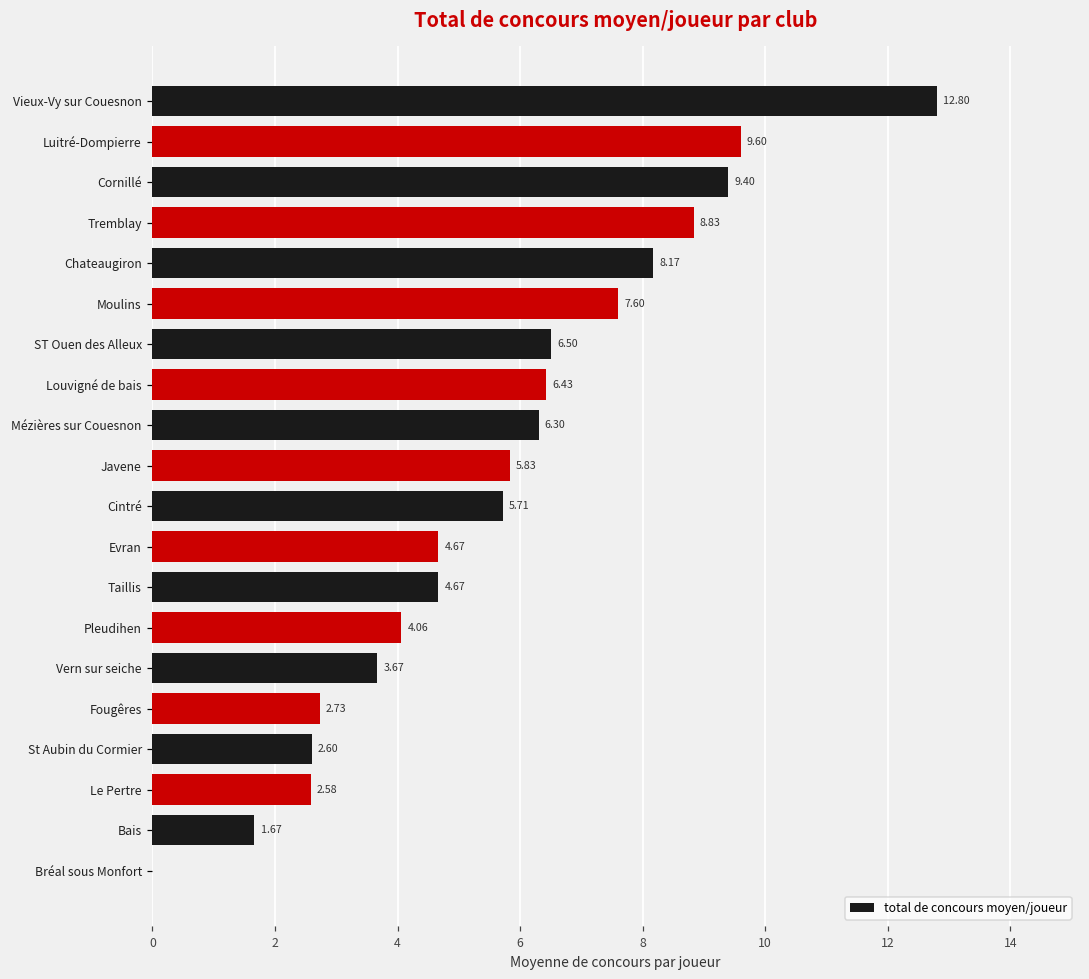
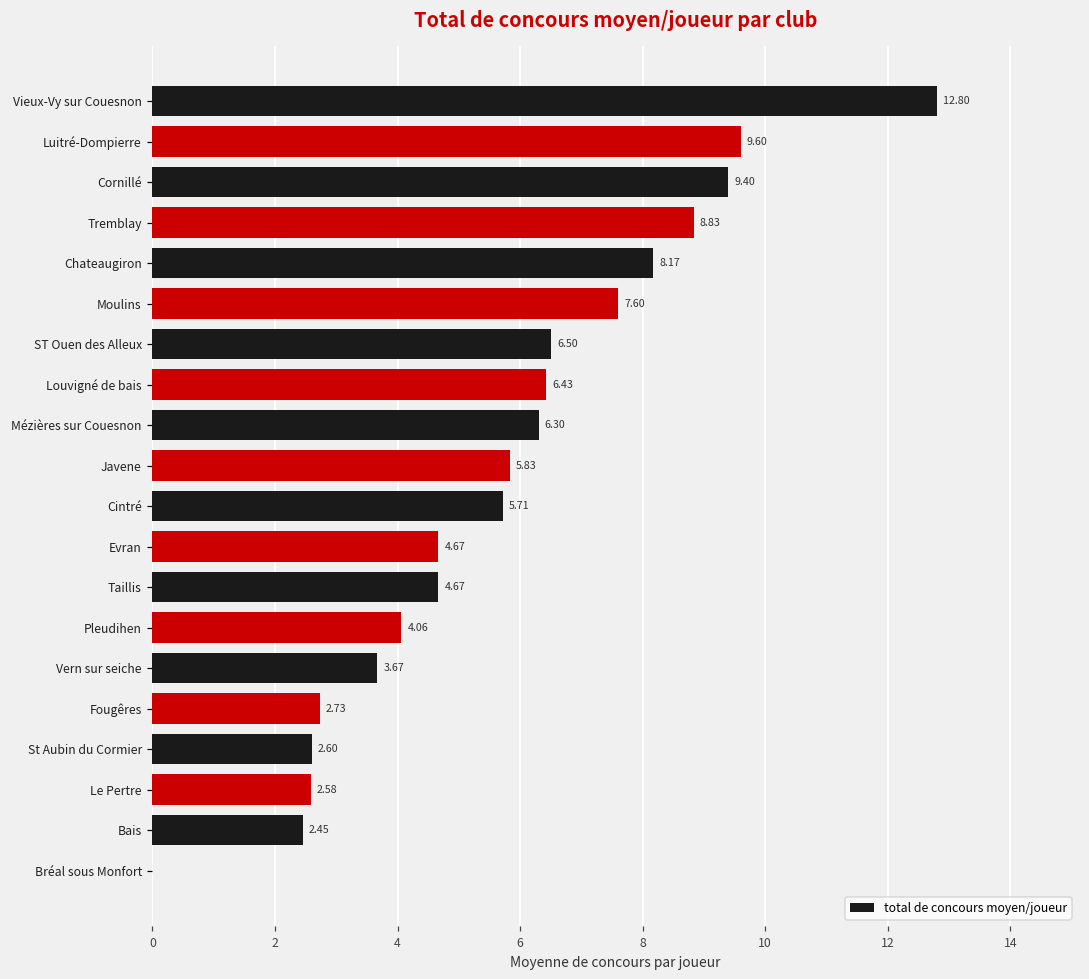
  {
    "Vieux-Vy sur Couesnon": 12.80,
    "Luitré-Dompierre": 9.60,
    "Cornillé": 9.40,
    "Tremblay": 8.83,
    "Chateaugiron": 8.17,
    "Moulins": 7.60,
    "ST Ouen des Alleux": 6.50,
    "Louvigné de bais": 6.43,
    "Mézières sur Couesnon": 6.30,
    "Javene": 5.83,
    "Cintré": 5.71,
    "Evran": 4.67,
    "Taillis": 4.67,
    "Pleudihen": 4.06,
    "Vern sur seiche": 3.67,
    "Fougêres": 2.73,
    "St Aubin du Cormier": 2.60,
    "Le Pertre": 2.58,
-   "Bais": 1.67
+   "Bais": 2.45
  }
